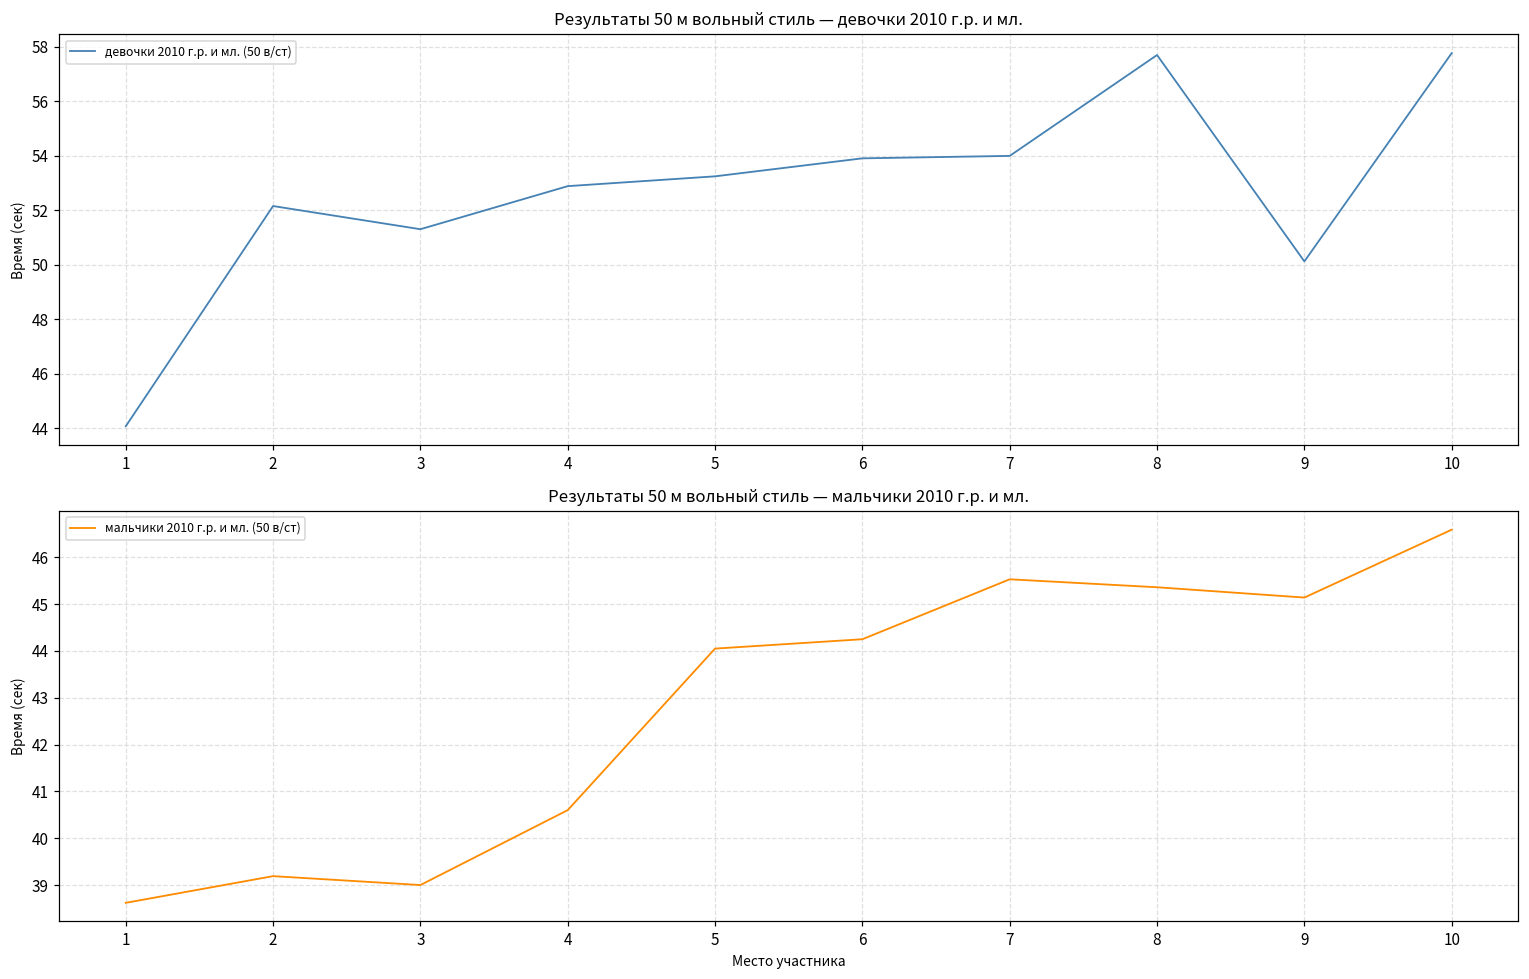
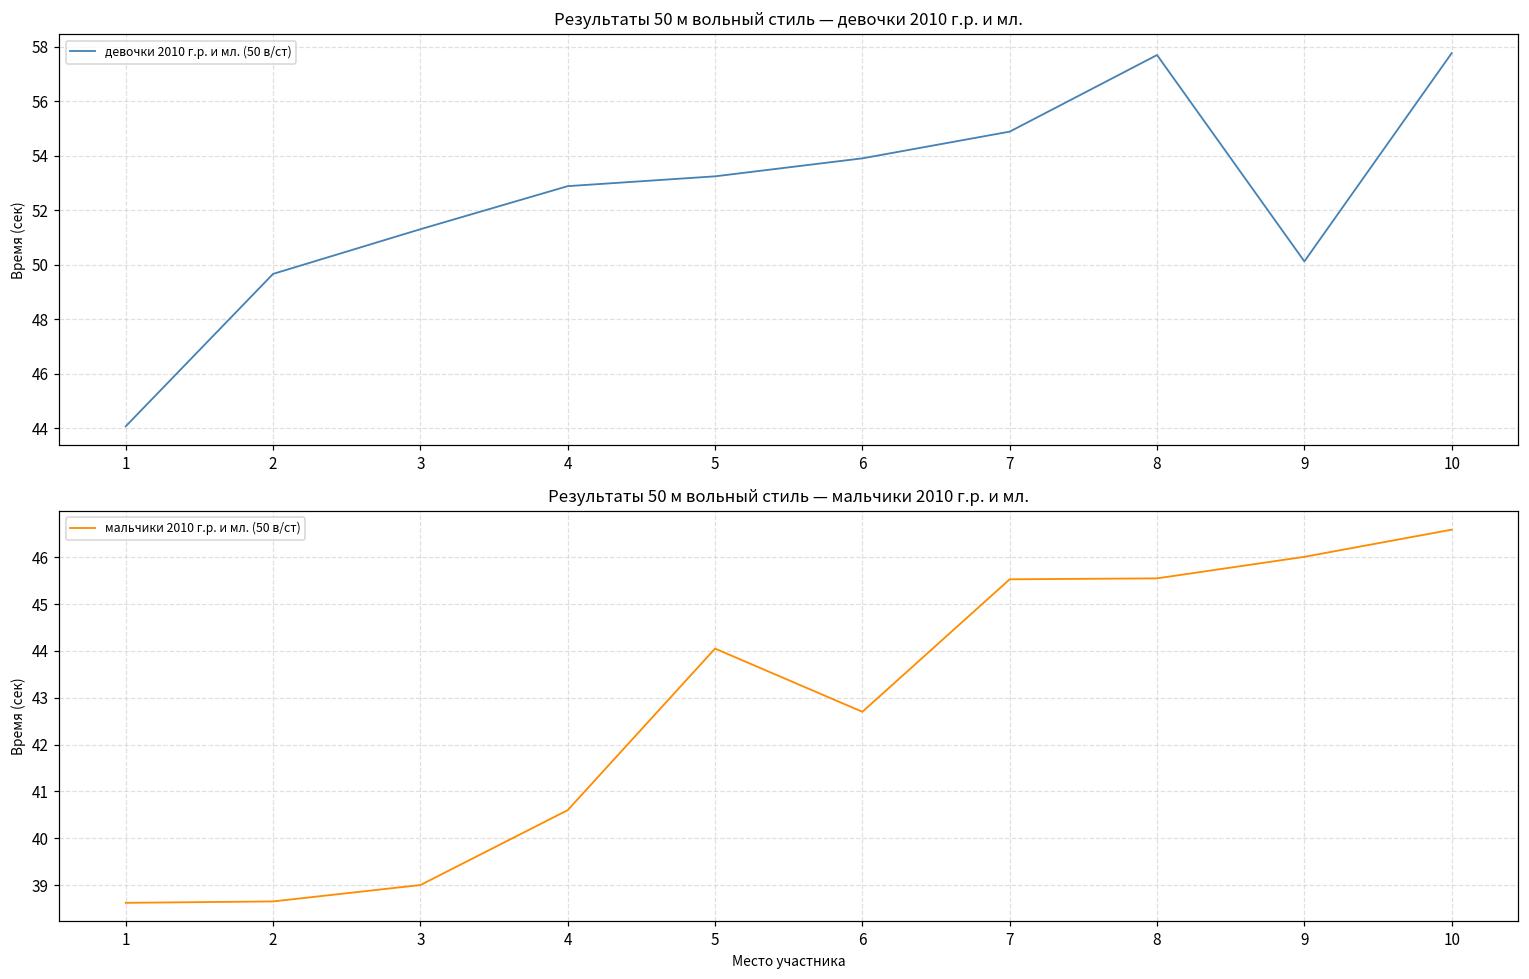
  {
    "Результаты 50 м вольный стиль — девочки 2010 г.р. и мл.": {
      "1": 44.1,
-     "2": 52.2,
+     "2": 49.7,
      "3": 51.3,
      "4": 52.9,
      "5": 53.3,
      "6": 53.9,
-     "7": 54.0,
+     "7": 54.9,
      "8": 57.7,
      "9": 50.1,
      "10": 57.8
    },
    "Результаты 50 м вольный стиль — мальчики 2010 г.р. и мл.": {
      "1": 38.6,
-     "2": 39.2,
+     "2": 38.7,
      "3": 39.0,
      "4": 40.6,
      "5": 44.1,
-     "6": 44.3,
+     "6": 42.7,
      "7": 45.5,
-     "8": 45.4,
-     "9": 45.1,
+     "8": 45.6,
+     "9": 46.0,
      "10": 46.6
    }
  }
